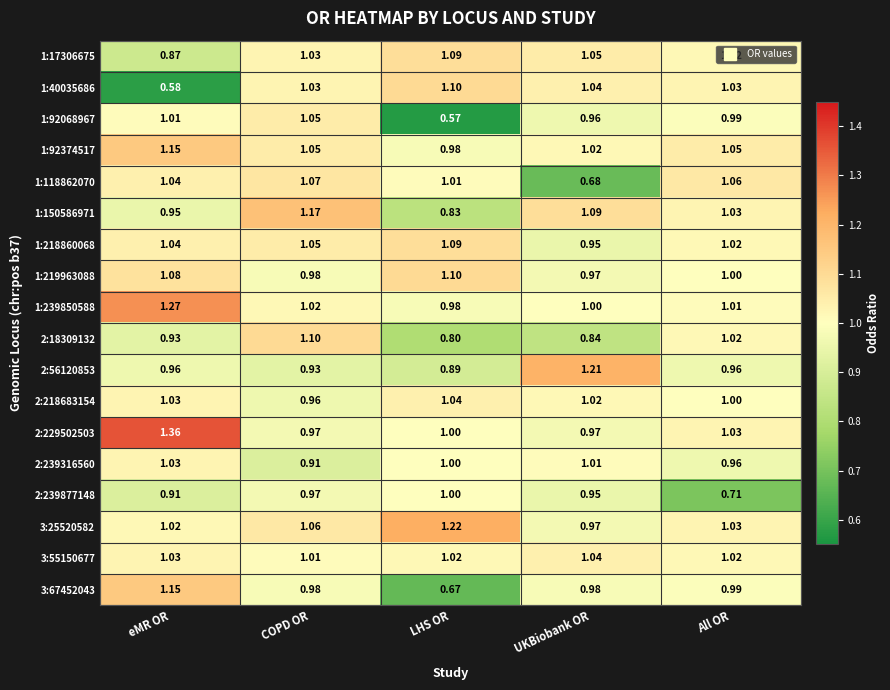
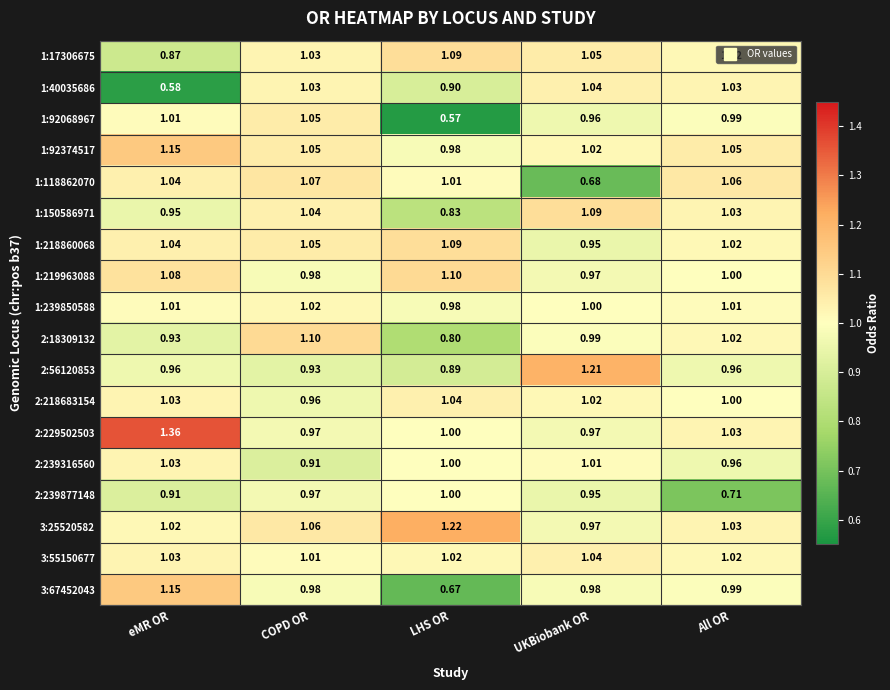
  {
    "1:17306675": {
      "eMR OR": 0.87,
      "COPD OR": 1.03,
      "LHS OR": 1.09,
      "UKBiobank OR": 1.05
    },
    "1:40035686": {
      "eMR OR": 0.58,
      "COPD OR": 1.03,
-     "LHS OR": 1.10,
+     "LHS OR": 0.90,
      "UKBiobank OR": 1.04,
      "All OR": 1.03
    },
    "1:92068967": {
      "eMR OR": 1.01,
      "COPD OR": 1.05,
      "LHS OR": 0.57,
      "UKBiobank OR": 0.96,
      "All OR": 0.99
    },
    "1:92374517": {
      "eMR OR": 1.15,
      "COPD OR": 1.05,
      "LHS OR": 0.98,
      "UKBiobank OR": 1.02,
      "All OR": 1.05
    },
    "1:118862070": {
      "eMR OR": 1.04,
      "COPD OR": 1.07,
      "LHS OR": 1.01,
      "UKBiobank OR": 0.68,
      "All OR": 1.06
    },
    "1:150586971": {
      "eMR OR": 0.95,
-     "COPD OR": 1.17,
+     "COPD OR": 1.04,
      "LHS OR": 0.83,
      "UKBiobank OR": 1.09,
      "All OR": 1.03
    },
    "1:218860068": {
      "eMR OR": 1.04,
      "COPD OR": 1.05,
      "LHS OR": 1.09,
      "UKBiobank OR": 0.95,
      "All OR": 1.02
    },
    "1:219963088": {
      "eMR OR": 1.08,
      "COPD OR": 0.98,
      "LHS OR": 1.10,
      "UKBiobank OR": 0.97,
      "All OR": 1.00
    },
    "1:239850588": {
-     "eMR OR": 1.27,
+     "eMR OR": 1.01,
      "COPD OR": 1.02,
      "LHS OR": 0.98,
      "UKBiobank OR": 1.00,
      "All OR": 1.01
    },
    "2:18309132": {
      "eMR OR": 0.93,
      "COPD OR": 1.10,
      "LHS OR": 0.80,
-     "UKBiobank OR": 0.84,
+     "UKBiobank OR": 0.99,
      "All OR": 1.02
    },
    "2:56120853": {
      "eMR OR": 0.96,
      "COPD OR": 0.93,
      "LHS OR": 0.89,
      "UKBiobank OR": 1.21,
      "All OR": 0.96
    },
    "2:218683154": {
      "eMR OR": 1.03,
      "COPD OR": 0.96,
      "LHS OR": 1.04,
      "UKBiobank OR": 1.02,
      "All OR": 1.00
    },
    "2:229502503": {
      "eMR OR": 1.36,
      "COPD OR": 0.97,
      "LHS OR": 1.00,
      "UKBiobank OR": 0.97,
      "All OR": 1.03
    },
    "2:239316560": {
      "eMR OR": 1.03,
      "COPD OR": 0.91,
      "LHS OR": 1.00,
      "UKBiobank OR": 1.01,
      "All OR": 0.96
    },
    "2:239877148": {
      "eMR OR": 0.91,
      "COPD OR": 0.97,
      "LHS OR": 1.00,
      "UKBiobank OR": 0.95,
      "All OR": 0.71
    },
    "3:25520582": {
      "eMR OR": 1.02,
      "COPD OR": 1.06,
      "LHS OR": 1.22,
      "UKBiobank OR": 0.97,
      "All OR": 1.03
    },
    "3:55150677": {
      "eMR OR": 1.03,
      "COPD OR": 1.01,
      "LHS OR": 1.02,
      "UKBiobank OR": 1.04,
      "All OR": 1.02
    },
    "3:67452043": {
      "eMR OR": 1.15,
      "COPD OR": 0.98,
      "LHS OR": 0.67,
      "UKBiobank OR": 0.98,
      "All OR": 0.99
    }
  }
